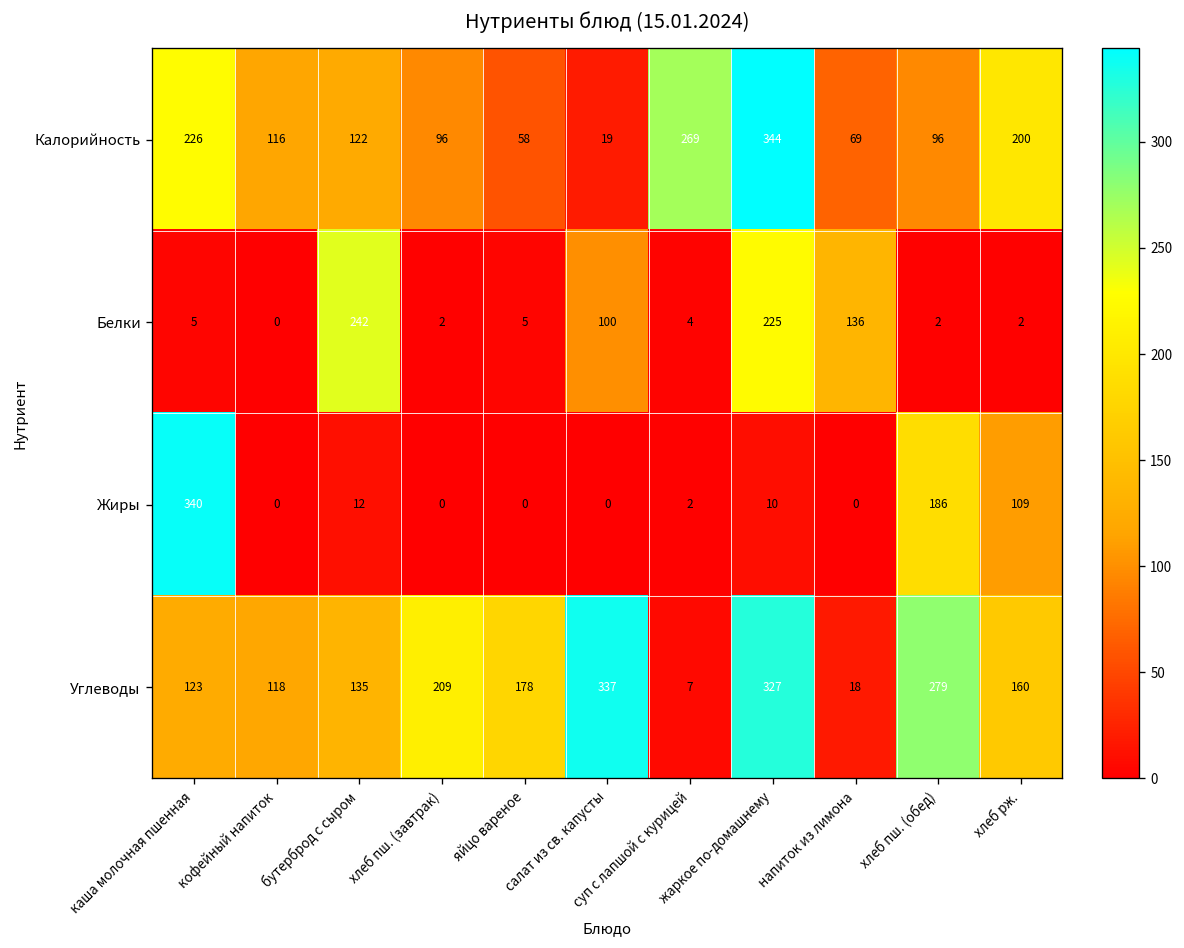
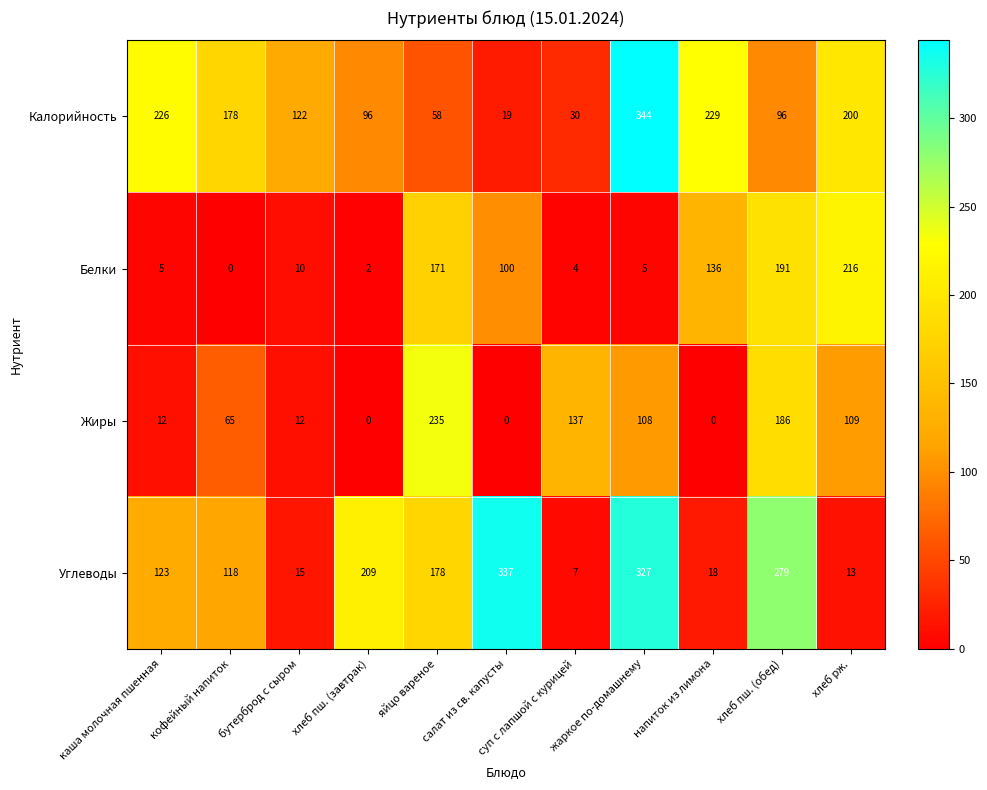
  {
    "Калорийность": {
      "каша молочная пшенная": 226,
-     "кофейный напиток": 116,
+     "кофейный напиток": 178,
      "бутерброд с сыром": 122,
      "хлеб пш. (завтрак)": 96,
      "яйцо вареное": 58,
      "салат из св. капусты": 19,
-     "суп с лапшой с курицей": 269,
+     "суп с лапшой с курицей": 30,
      "жаркое по-домашнему": 344,
-     "напиток из лимона": 69,
+     "напиток из лимона": 229,
      "хлеб пш. (обед)": 96,
      "хлеб рж.": 200
    },
    "Белки": {
      "каша молочная пшенная": 5,
      "кофейный напиток": 0,
-     "бутерброд с сыром": 242,
+     "бутерброд с сыром": 10,
      "хлеб пш. (завтрак)": 2,
-     "яйцо вареное": 5,
+     "яйцо вареное": 171,
      "салат из св. капусты": 100,
      "суп с лапшой с курицей": 4,
-     "жаркое по-домашнему": 225,
+     "жаркое по-домашнему": 5,
      "напиток из лимона": 136,
-     "хлеб пш. (обед)": 2,
-     "хлеб рж.": 2
+     "хлеб пш. (обед)": 191,
+     "хлеб рж.": 216
    },
    "Жиры": {
-     "каша молочная пшенная": 340,
-     "кофейный напиток": 0,
+     "каша молочная пшенная": 12,
+     "кофейный напиток": 65,
      "бутерброд с сыром": 12,
      "хлеб пш. (завтрак)": 0,
-     "яйцо вареное": 0,
+     "яйцо вареное": 235,
      "салат из св. капусты": 0,
-     "суп с лапшой с курицей": 2,
-     "жаркое по-домашнему": 10,
+     "суп с лапшой с курицей": 137,
+     "жаркое по-домашнему": 108,
      "напиток из лимона": 0,
      "хлеб пш. (обед)": 186,
      "хлеб рж.": 109
    },
    "Углеводы": {
      "каша молочная пшенная": 123,
      "кофейный напиток": 118,
-     "бутерброд с сыром": 135,
+     "бутерброд с сыром": 15,
      "хлеб пш. (завтрак)": 209,
      "яйцо вареное": 178,
      "салат из св. капусты": 337,
      "суп с лапшой с курицей": 7,
      "жаркое по-домашнему": 327,
      "напиток из лимона": 18,
      "хлеб пш. (обед)": 279,
-     "хлеб рж.": 160
+     "хлеб рж.": 13
    }
  }
